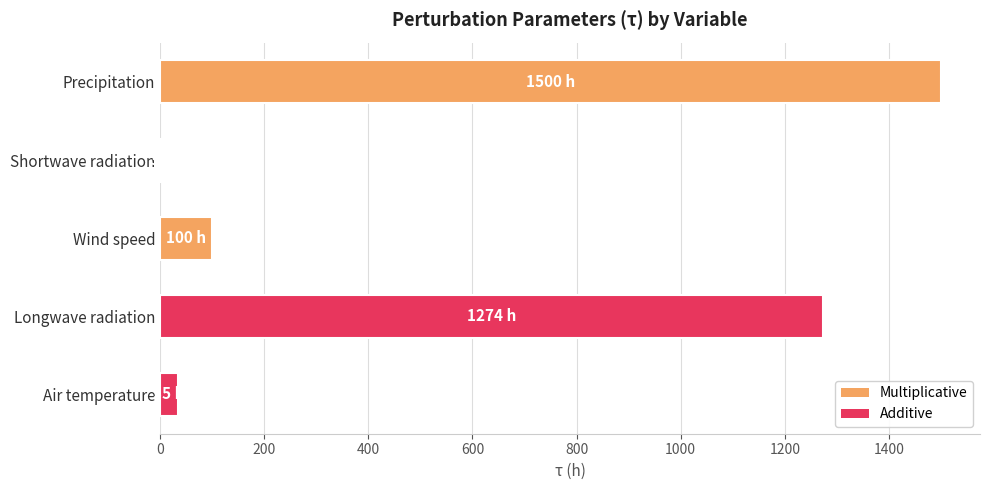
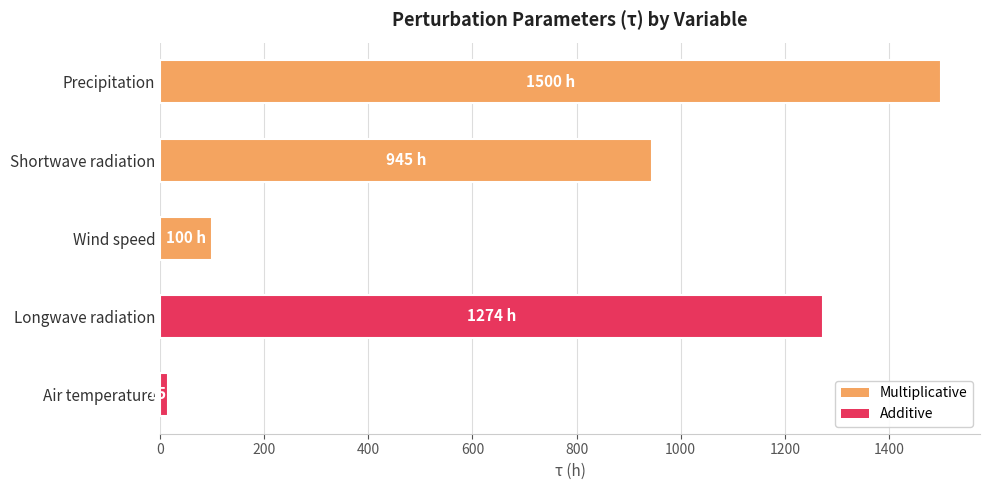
  {
-   "Shortwave radiation": 0,
-   "Air temperature": 40
+   "Shortwave radiation": 950,
+   "Air temperature": 20
  }
